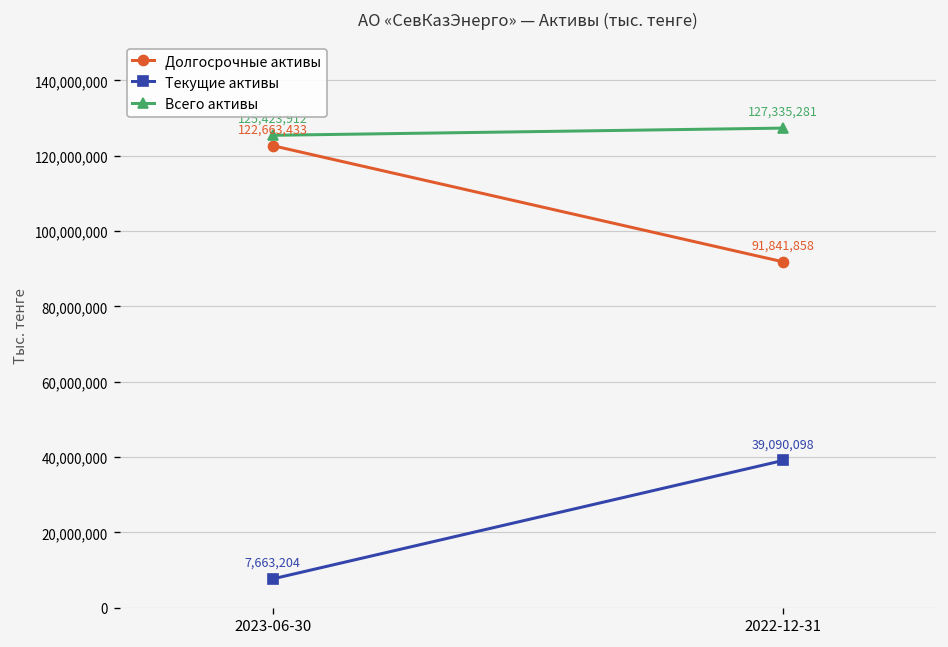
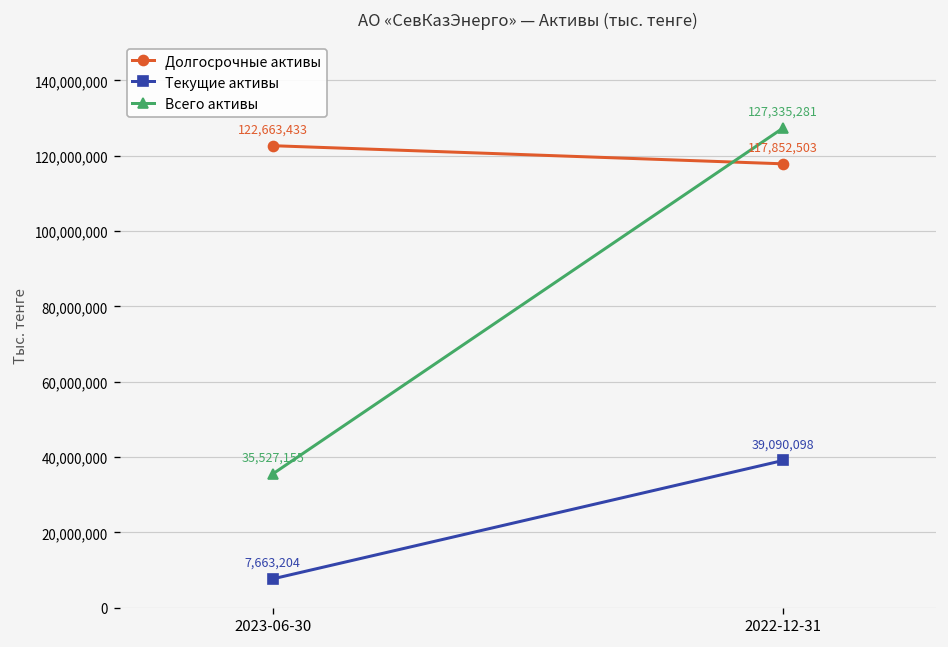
  {
    "Долгосрочные активы": {
-     "2022-12-31": "91,841,858"
+     "2022-12-31": "117,852,503"
    },
    "Текущие активы": {
      "2023-06-30": "7,663,204",
      "2022-12-31": "39,090,098"
    },
    "Всего активы": {
-     "2023-06-30": "125,000,000"
+     "2023-06-30": "36,000,000"
    }
  }
